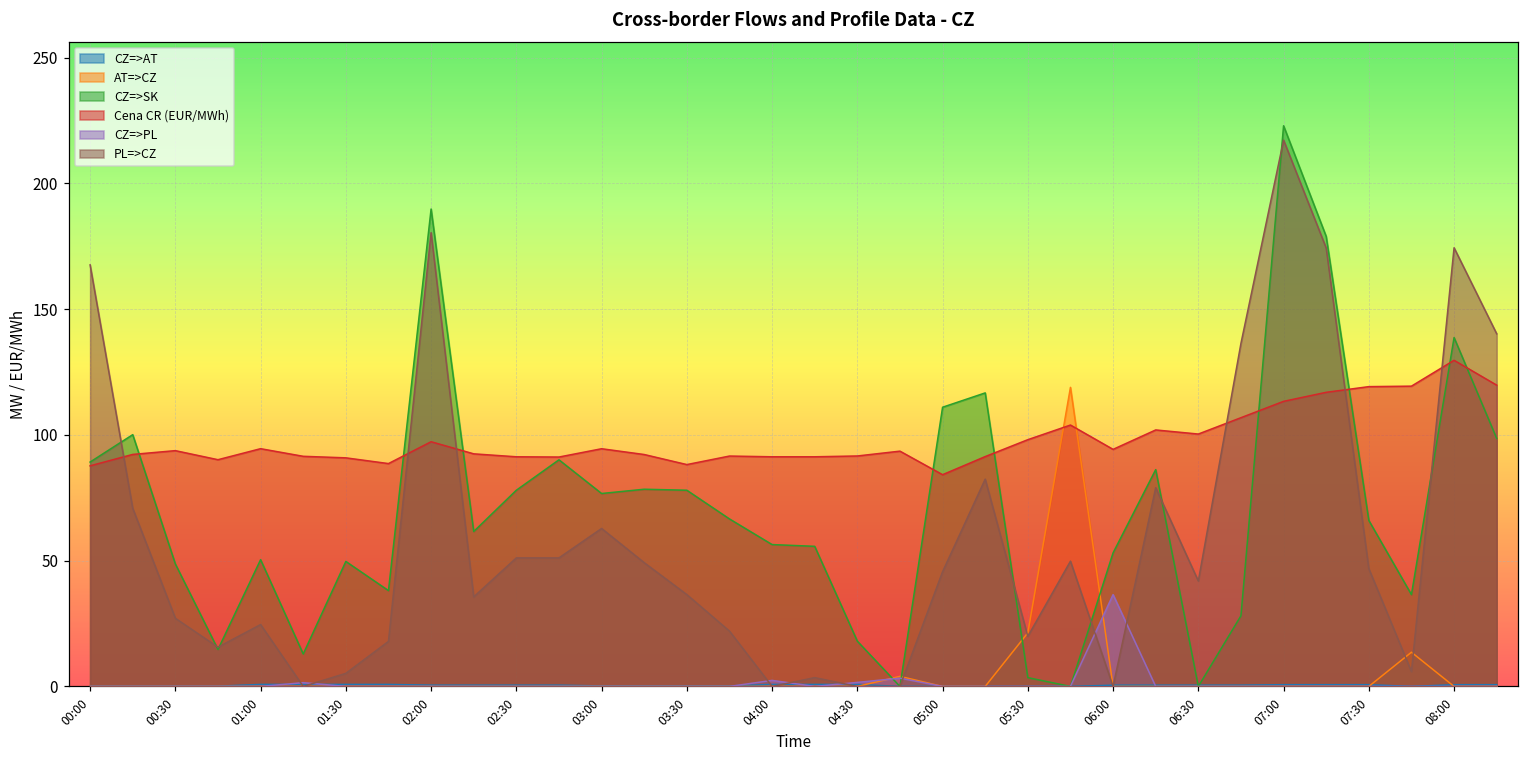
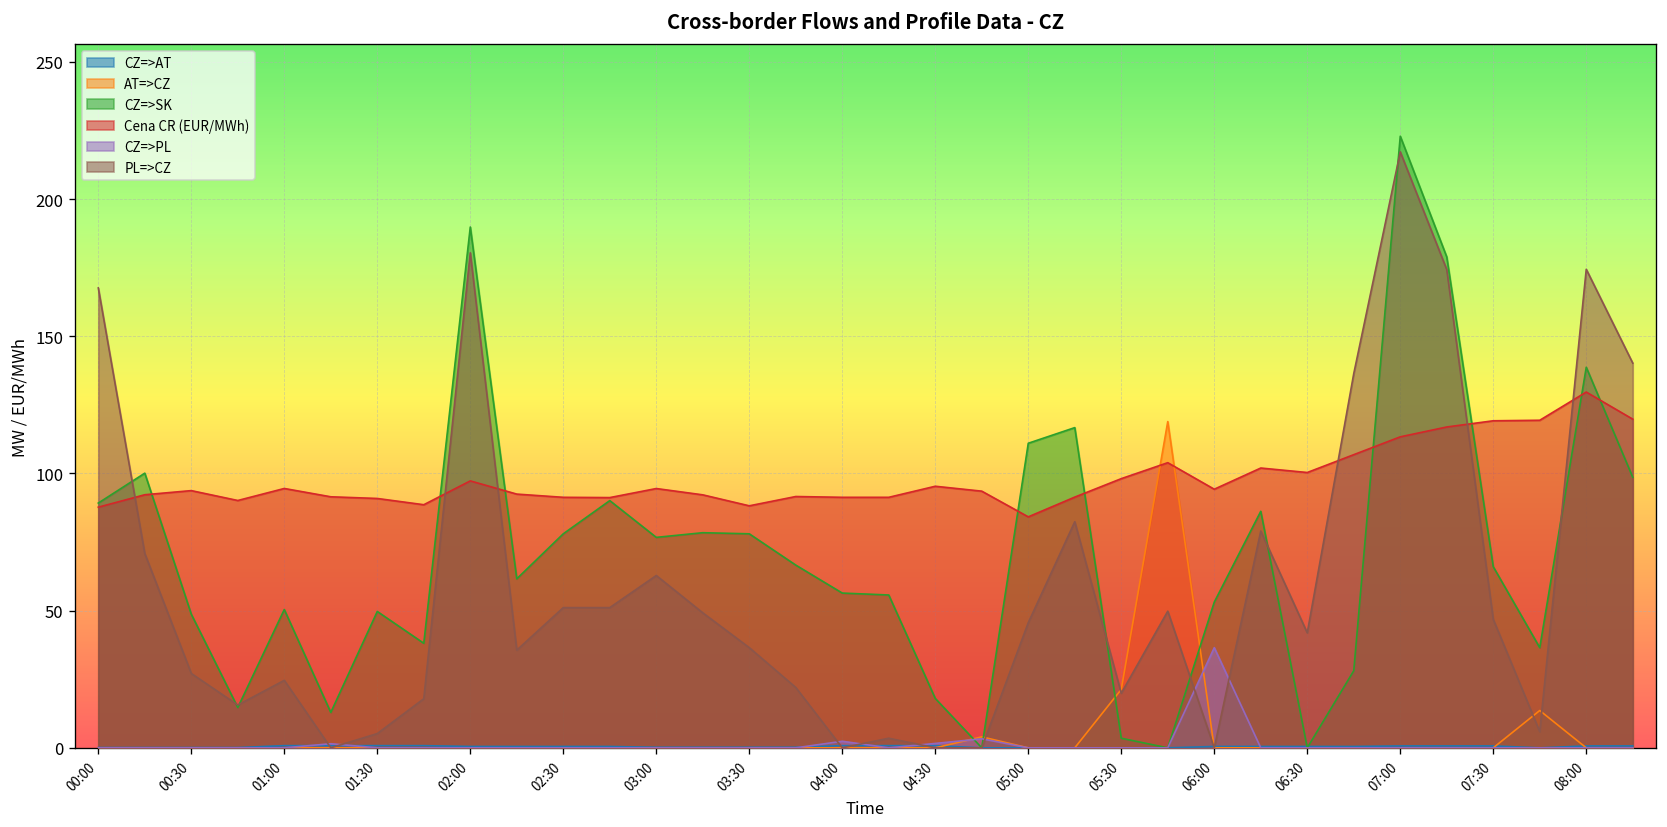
  {
    "AT=>CZ": {
      "05:30": 21
    },
    "CZ=>SK": {
      "00:00": 89,
      "00:30": 49,
      "01:00": 50,
      "01:30": 50,
      "02:00": 190,
      "02:30": 78,
      "03:00": 77,
      "03:30": 78,
      "04:00": 56,
      "04:30": 18,
      "05:00": 111,
      "05:30": 4,
      "06:00": 53,
      "07:00": 223,
      "07:30": 66,
      "08:00": 139
    },
    "Cena CR (EUR/MWh)": {
      "00:00": 88,
      "00:30": 94,
      "01:00": 95,
      "01:30": 91,
      "02:00": 97,
      "02:30": 91,
      "03:00": 95,
      "03:30": 88,
      "04:00": 91,
-     "04:30": 92,
+     "04:30": 95,
      "05:00": 84,
      "05:30": 98,
      "06:00": 94,
      "06:30": 100,
      "07:00": 113,
      "07:30": 119,
      "08:00": 130
    },
    "CZ=>PL": {
      "04:00": 2,
      "06:00": 37
    },
    "PL=>CZ": {
      "00:00": 168,
      "00:30": 27,
      "01:00": 25,
      "01:30": 5,
      "02:00": 180,
      "02:30": 51,
      "03:00": 63,
      "03:30": 37,
      "05:00": 46,
      "05:30": 20,
      "06:30": 42,
      "07:00": 217,
      "07:30": 47,
      "08:00": 174
    }
  }
